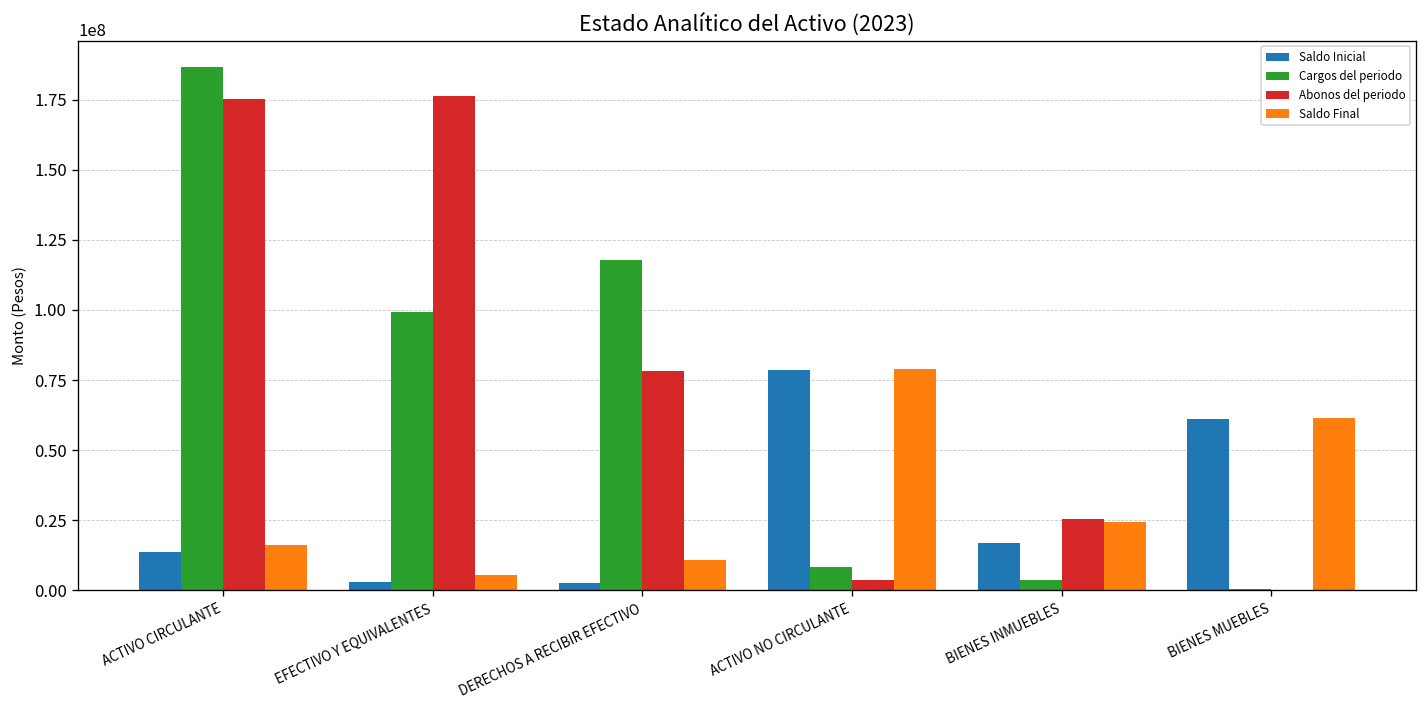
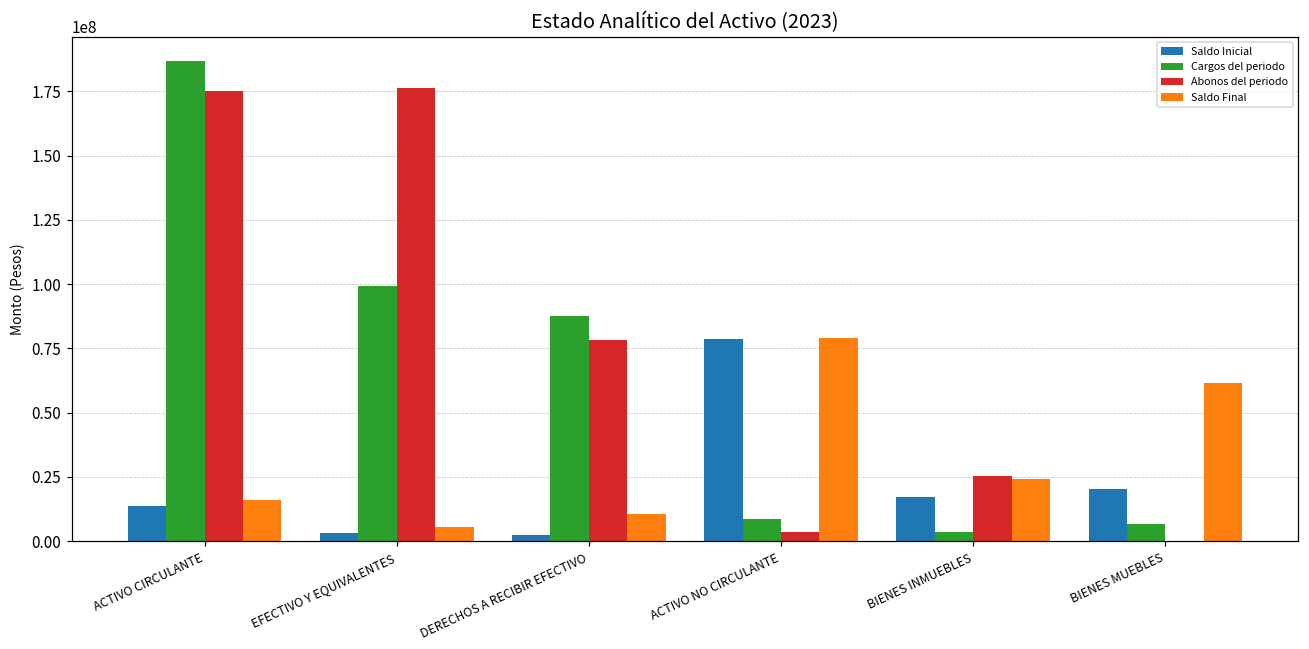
  {
    "Saldo Inicial": {
      "ACTIVO CIRCULANTE": 14000000,
      "EFECTIVO Y EQUIVALENTES": 3000000,
      "DERECHOS A RECIBIR EFECTIVO": 3000000,
      "ACTIVO NO CIRCULANTE": 78000000,
      "BIENES INMUEBLES": 17000000,
-     "BIENES MUEBLES": 61000000
+     "BIENES MUEBLES": 20000000
    },
    "Cargos del periodo": {
      "ACTIVO CIRCULANTE": 187000000,
      "EFECTIVO Y EQUIVALENTES": 99000000,
-     "DERECHOS A RECIBIR EFECTIVO": 118000000,
+     "DERECHOS A RECIBIR EFECTIVO": 87000000,
      "ACTIVO NO CIRCULANTE": 8000000,
      "BIENES INMUEBLES": 4000000,
-     "BIENES MUEBLES": 1000000
+     "BIENES MUEBLES": 6000000
    },
    "Abonos del periodo": {
      "ACTIVO CIRCULANTE": 175000000,
      "EFECTIVO Y EQUIVALENTES": 176000000,
      "DERECHOS A RECIBIR EFECTIVO": 78000000,
      "ACTIVO NO CIRCULANTE": 4000000,
      "BIENES INMUEBLES": 25000000,
      "BIENES MUEBLES": 0
    },
    "Saldo Final": {
      "ACTIVO CIRCULANTE": 16000000,
      "EFECTIVO Y EQUIVALENTES": 5000000,
      "DERECHOS A RECIBIR EFECTIVO": 11000000,
      "ACTIVO NO CIRCULANTE": 79000000,
      "BIENES INMUEBLES": 24000000,
      "BIENES MUEBLES": 62000000
    }
  }
